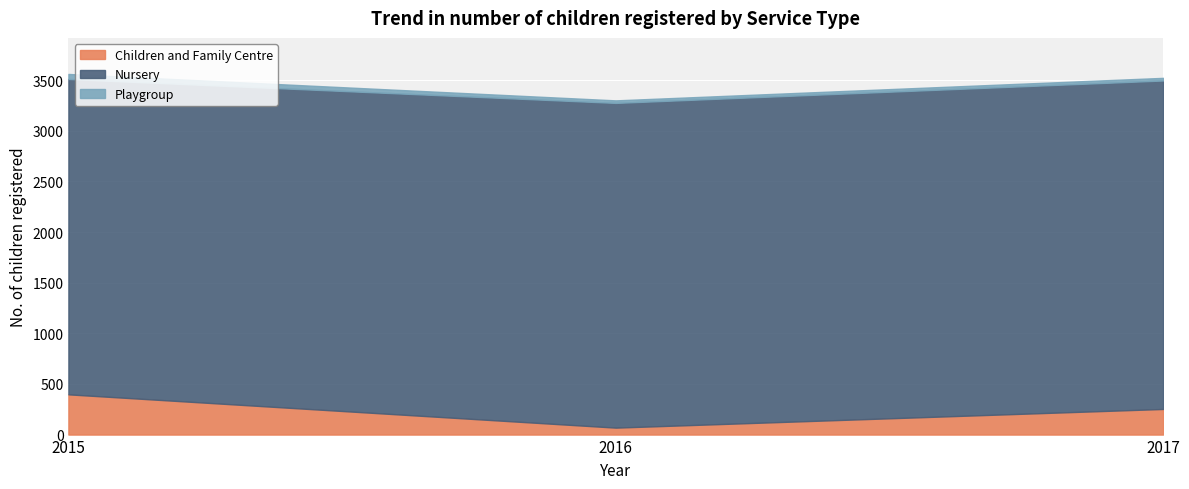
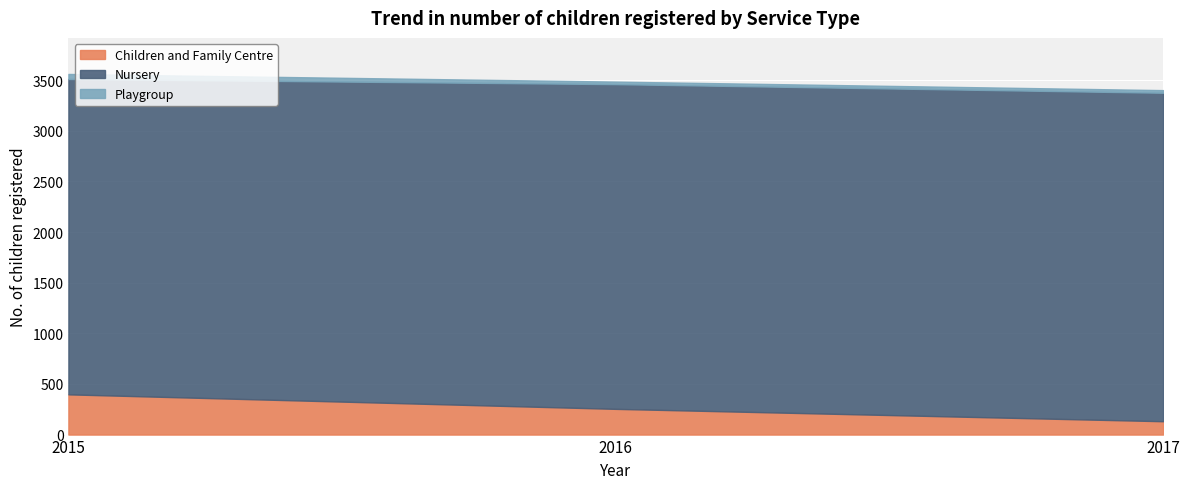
  {
    "Children and Family Centre": {
      "2015": 400,
-     "2016": 70,
-     "2017": 250
+     "2016": 250,
+     "2017": 130
    },
    "Nursery": {
      "2015": 3110,
      "2017": 3240
    },
    "Playgroup": {
      "2015": 50,
      "2017": 30
    }
  }
